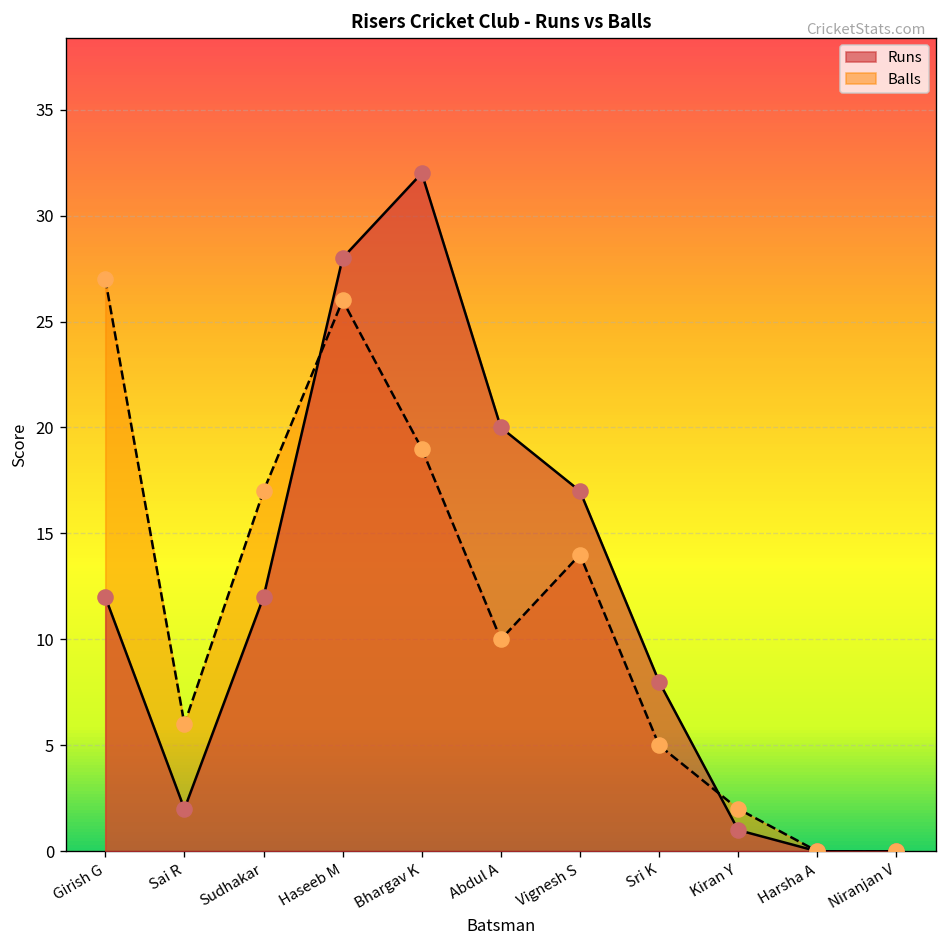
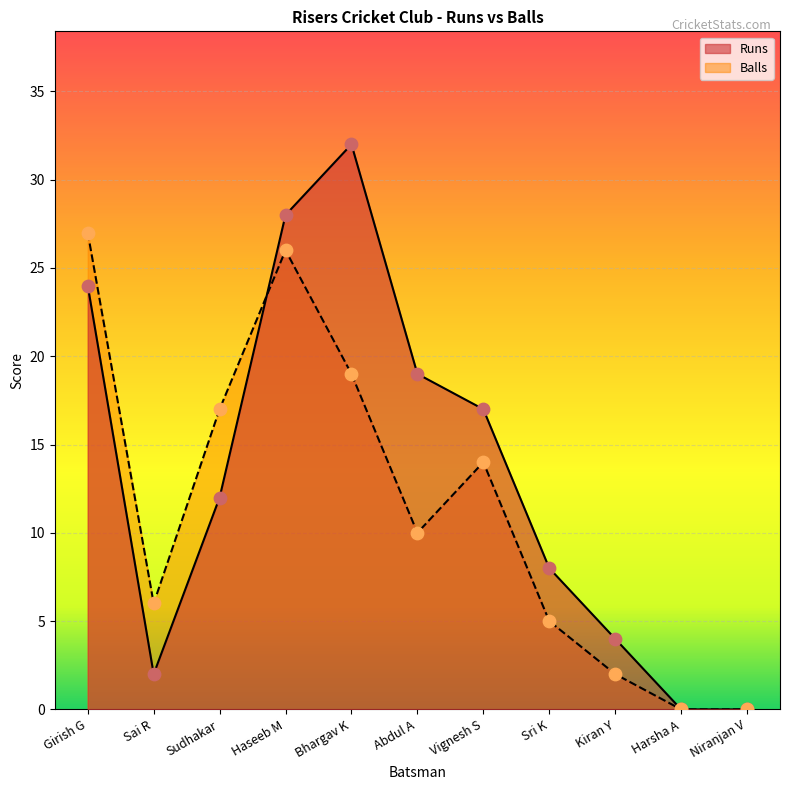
  {
    "Runs": {
-     "Girish G": 12,
+     "Girish G": 24,
      "Sai R": 2,
      "Sudhakar": 12,
      "Haseeb M": 28,
      "Bhargav K": 32,
-     "Abdul A": 20,
+     "Abdul A": 19,
      "Vignesh S": 17,
      "Sri K": 8,
-     "Kiran Y": 1
+     "Kiran Y": 4
    },
    "Balls": {
      "Girish G": 27,
      "Sai R": 6,
      "Sudhakar": 17,
      "Haseeb M": 26,
      "Bhargav K": 19,
      "Abdul A": 10,
      "Vignesh S": 14,
      "Sri K": 5,
      "Kiran Y": 2
    }
  }
